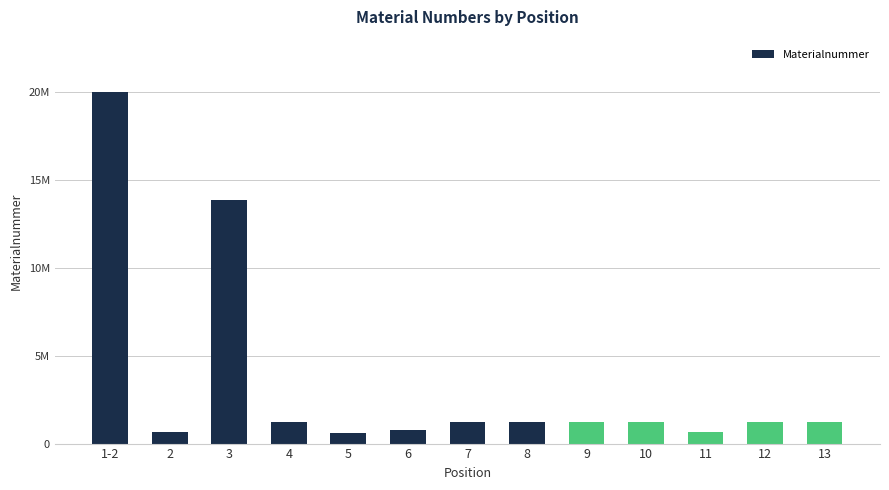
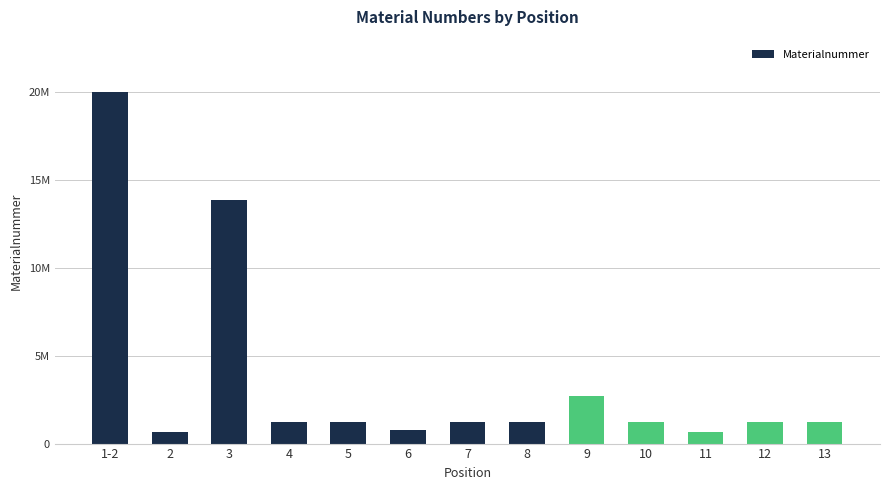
  {
    "1-2": 20000000,
    "2": 700000,
    "3": 13900000,
    "4": 1200000,
-   "5": 600000,
+   "5": 1200000,
    "6": 800000,
    "7": 1200000,
    "8": 1200000,
-   "9": 1200000,
+   "9": 2700000,
    "10": 1200000,
    "11": 600000,
    "12": 1200000,
    "13": 1200000
  }
